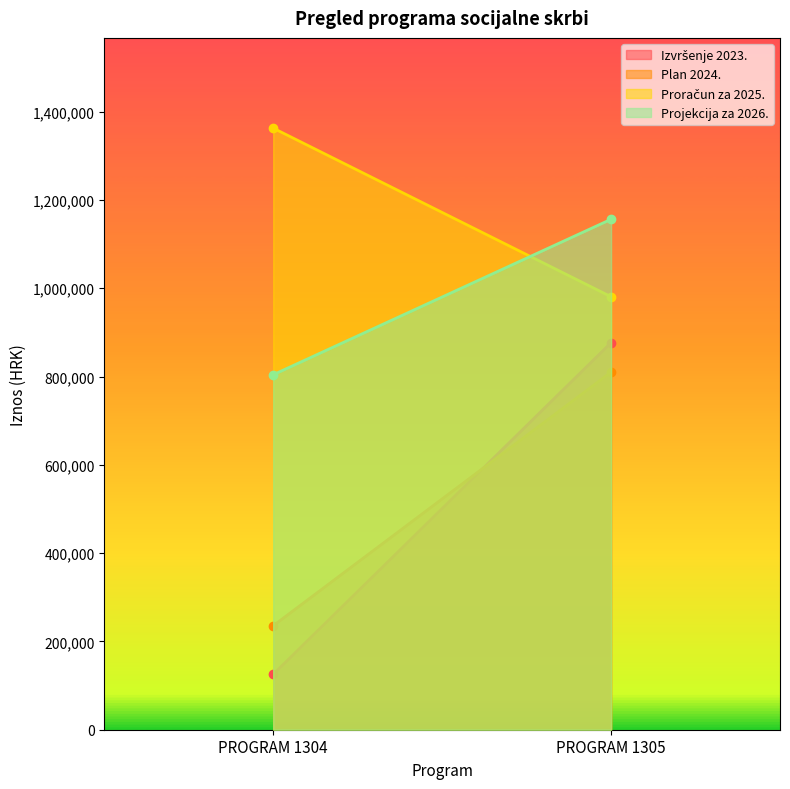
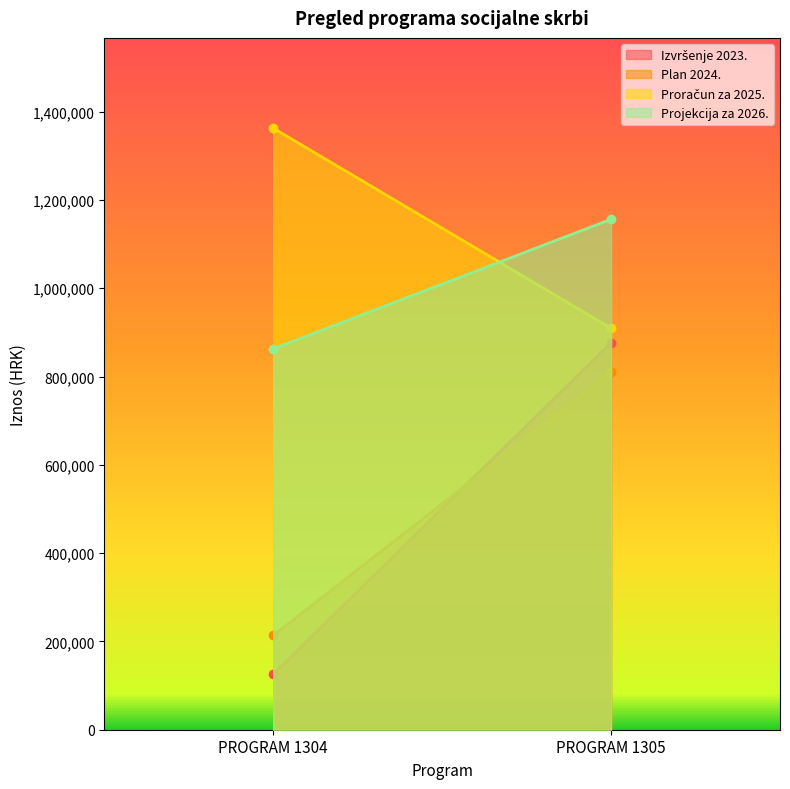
  {
    "Izvršenje 2023.": {
      "PROGRAM 1304": "130,000",
      "PROGRAM 1305": "880,000"
    },
    "Plan 2024.": {
-     "PROGRAM 1304": "240,000",
+     "PROGRAM 1304": "210,000",
      "PROGRAM 1305": "810,000"
    },
    "Proračun za 2025.": {
      "PROGRAM 1304": "1,360,000",
-     "PROGRAM 1305": "980,000"
+     "PROGRAM 1305": "910,000"
    },
    "Projekcija za 2026.": {
-     "PROGRAM 1304": "800,000",
+     "PROGRAM 1304": "860,000",
      "PROGRAM 1305": "1,160,000"
    }
  }
